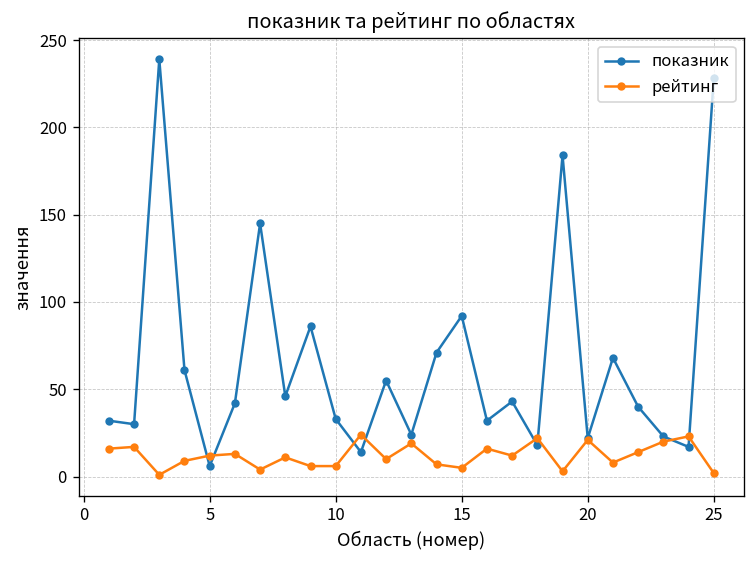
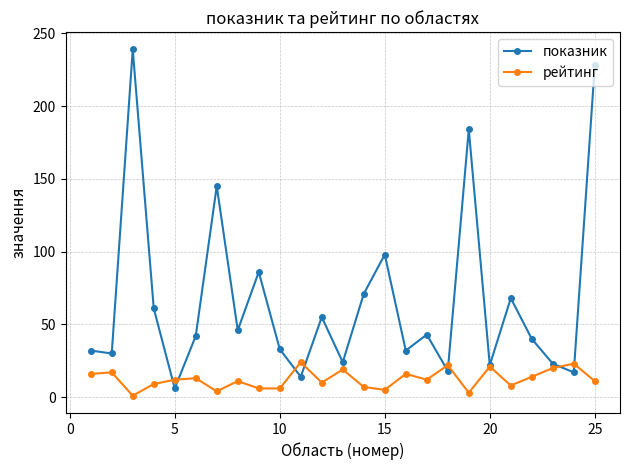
  {
    "показник": {
      "5": 6,
      "10": 33,
-     "15": 92
+     "15": 98
    },
    "рейтинг": {
      "5": 12,
      "10": 6,
      "15": 5,
-     "25": 2
+     "25": 11
    }
  }
